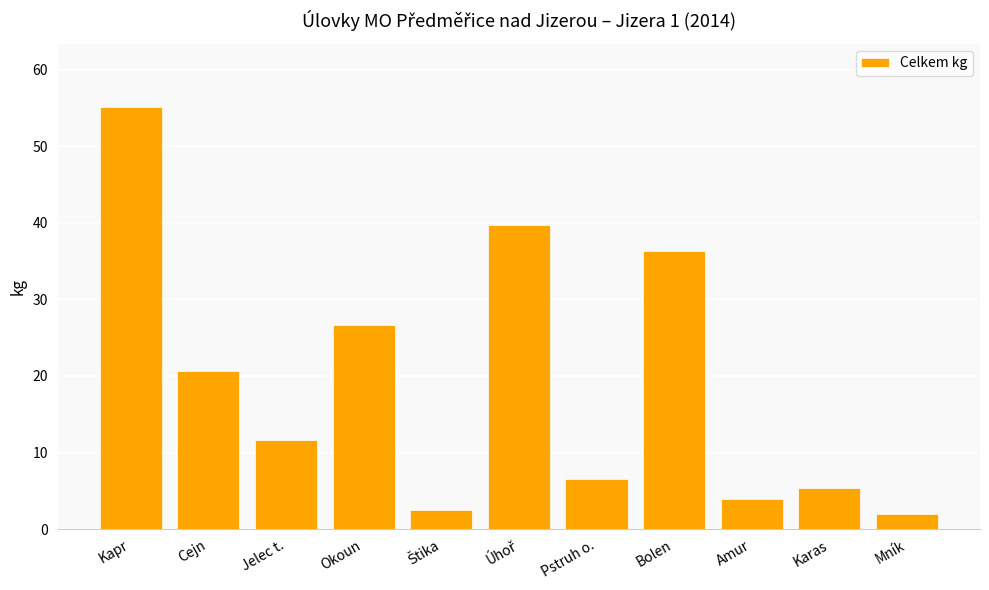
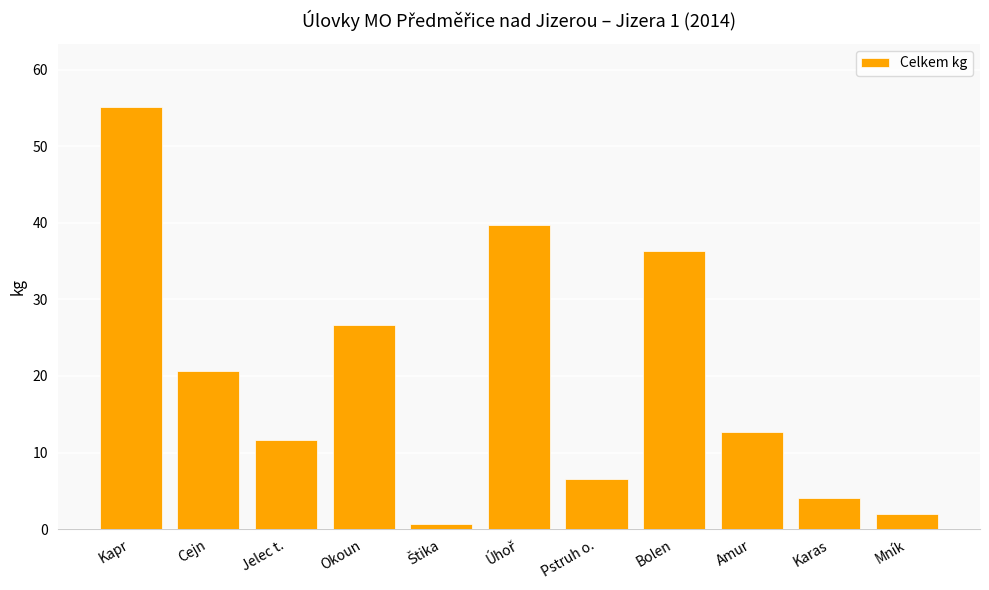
  {
    "Kapr": 55,
    "Cejn": 21,
    "Jelec t.": 12,
    "Okoun": 27,
-   "Štika": 3,
+   "Štika": 1,
    "Úhoř": 40,
    "Pstruh o.": 7,
    "Bolen": 36,
-   "Amur": 4,
-   "Karas": 5,
+   "Amur": 13,
+   "Karas": 4,
    "Mník": 2
  }
